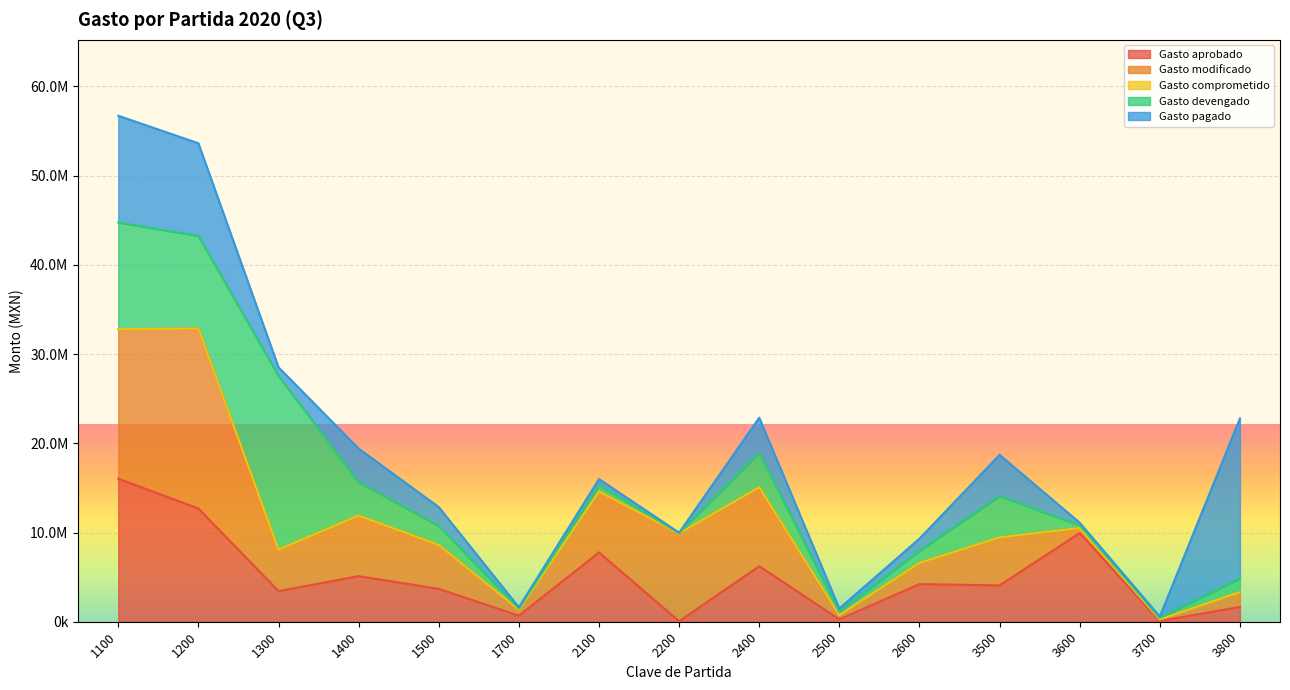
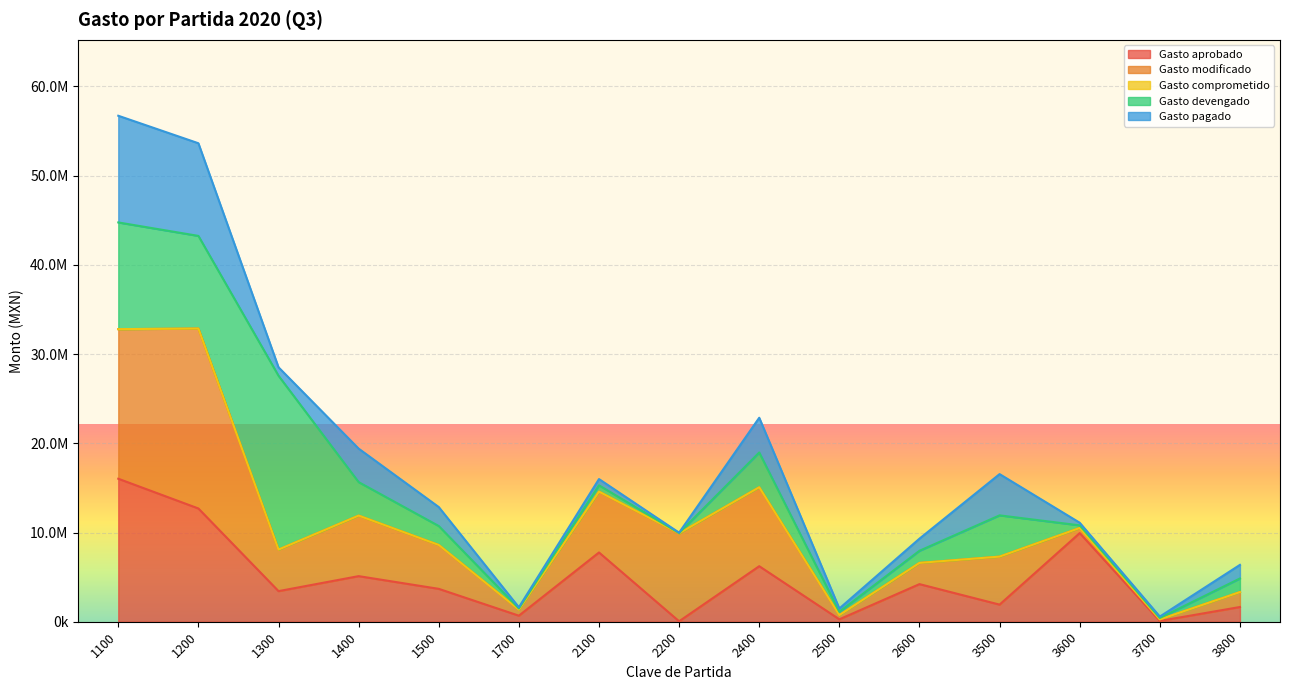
  {
    "Gasto aprobado": {
      "1100": 16000000,
      "1200": 13000000,
      "1300": 3000000,
      "1400": 5000000,
      "1500": 4000000,
      "1700": 1000000,
      "2100": 8000000,
      "2200": 0,
      "2400": 6000000,
      "2500": 0,
      "2600": 4000000,
-     "3500": 4000000,
+     "3500": 2000000,
      "3600": 10000000,
      "3800": 2000000
    },
    "Gasto comprometido": {
      "2500": 0
    },
    "Gasto devengado": {
      "1100": 12000000,
      "1200": 10000000,
      "1300": 19000000,
      "1400": 4000000,
      "1500": 2000000,
      "2100": 1000000,
      "2400": 4000000,
      "2500": 0,
      "2600": 1000000,
      "3500": 5000000,
      "3600": 0,
      "3800": 2000000
    },
    "Gasto pagado": {
      "1100": 12000000,
      "1200": 10000000,
      "1300": 1000000,
      "1400": 4000000,
      "1500": 2000000,
      "2100": 1000000,
      "2400": 4000000,
      "2500": 0,
      "2600": 1000000,
      "3500": 5000000,
      "3600": 0,
-     "3800": 18000000
+     "3800": 2000000
    }
  }
